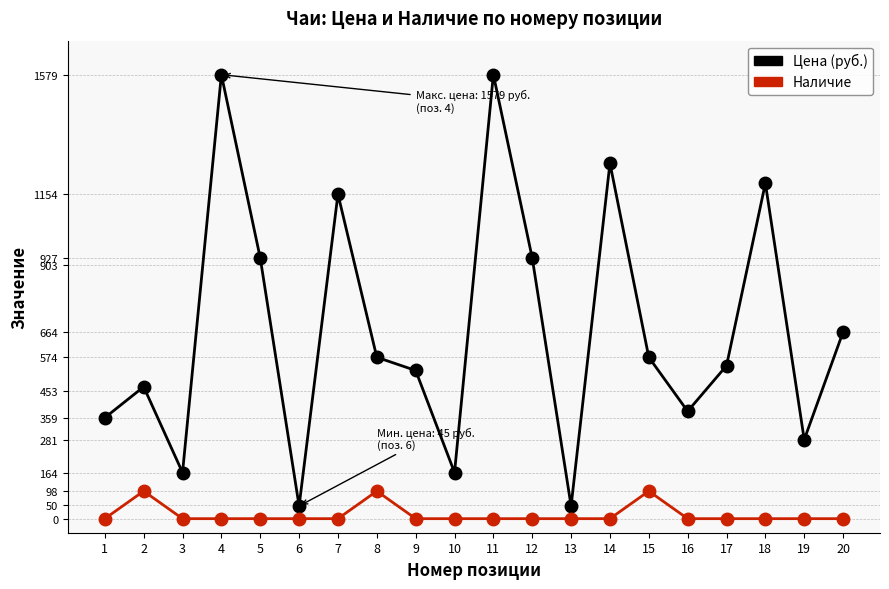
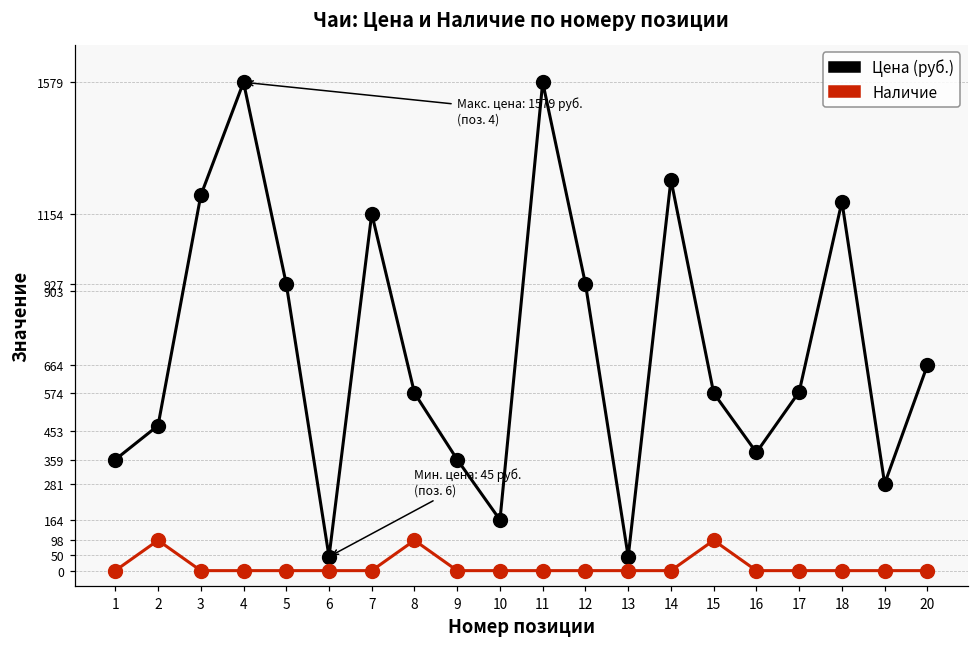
  {
    "Цена (руб.)": {
      "1": 360,
      "2": 470,
-     "3": 160,
+     "3": 1210,
      "4": 1580,
      "5": 930,
      "6": 50,
      "7": 1150,
      "8": 570,
-     "9": 530,
+     "9": 360,
      "12": 930,
      "13": 50,
      "14": 1260,
      "15": 570,
      "16": 380,
-     "17": 540,
+     "17": 580,
      "18": 1190,
      "19": 280,
      "20": 660
    },
    "Наличие": {
      "1": 0,
      "2": 100,
      "3": 0,
      "4": 0,
      "5": 0,
      "6": 0,
      "7": 0,
      "9": 0,
      "10": 0,
      "11": 0,
      "12": 0,
      "13": 0,
      "14": 0,
      "15": 100,
      "16": 0,
      "17": 0,
      "18": 0,
      "19": 0,
      "20": 0
    }
  }
